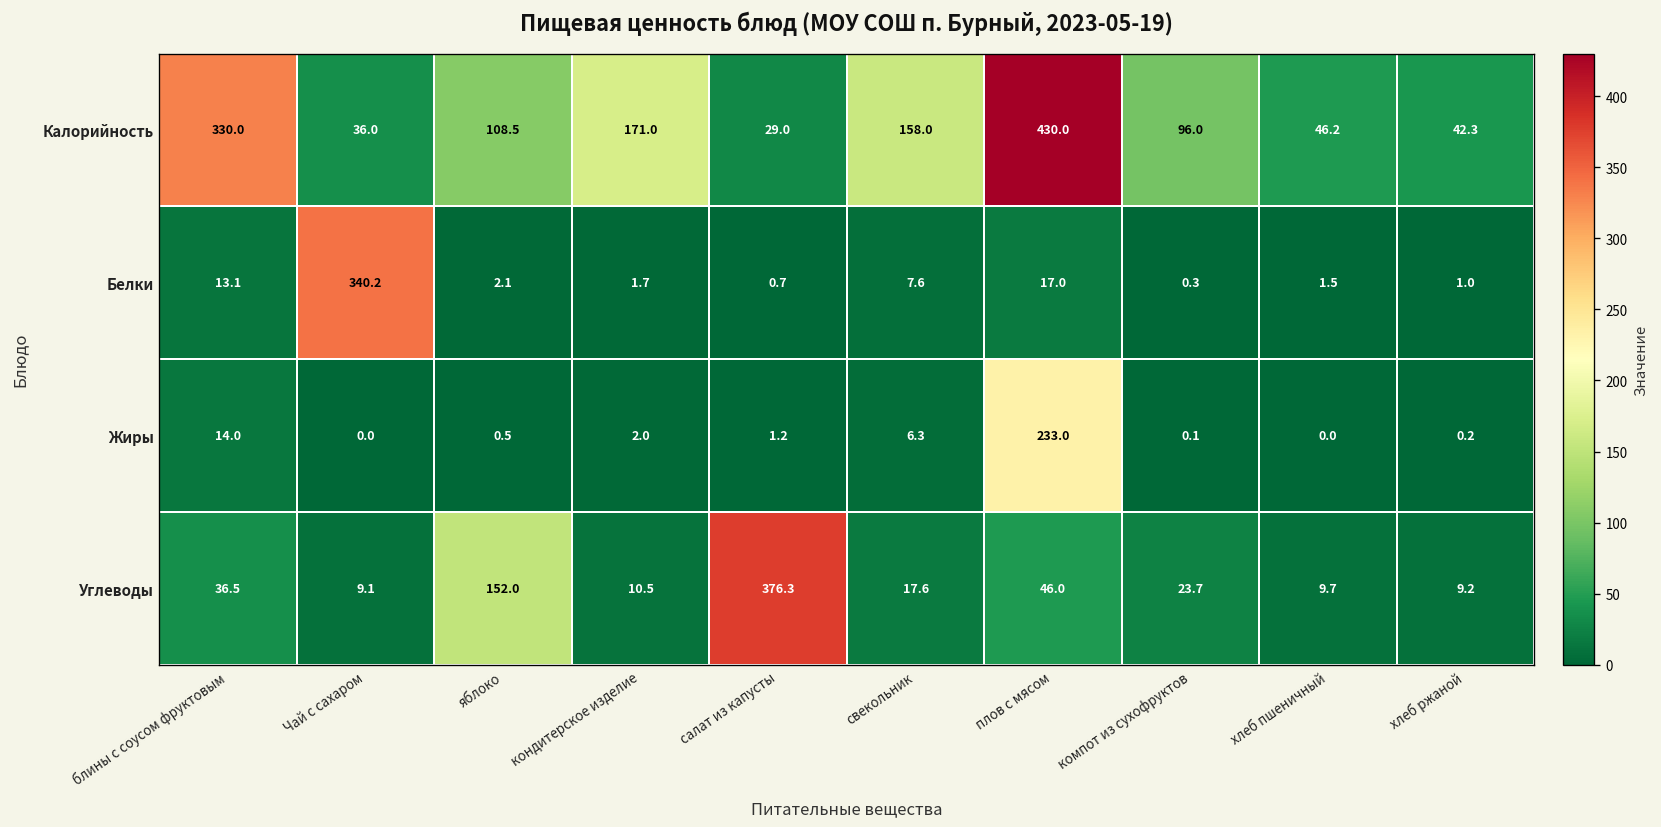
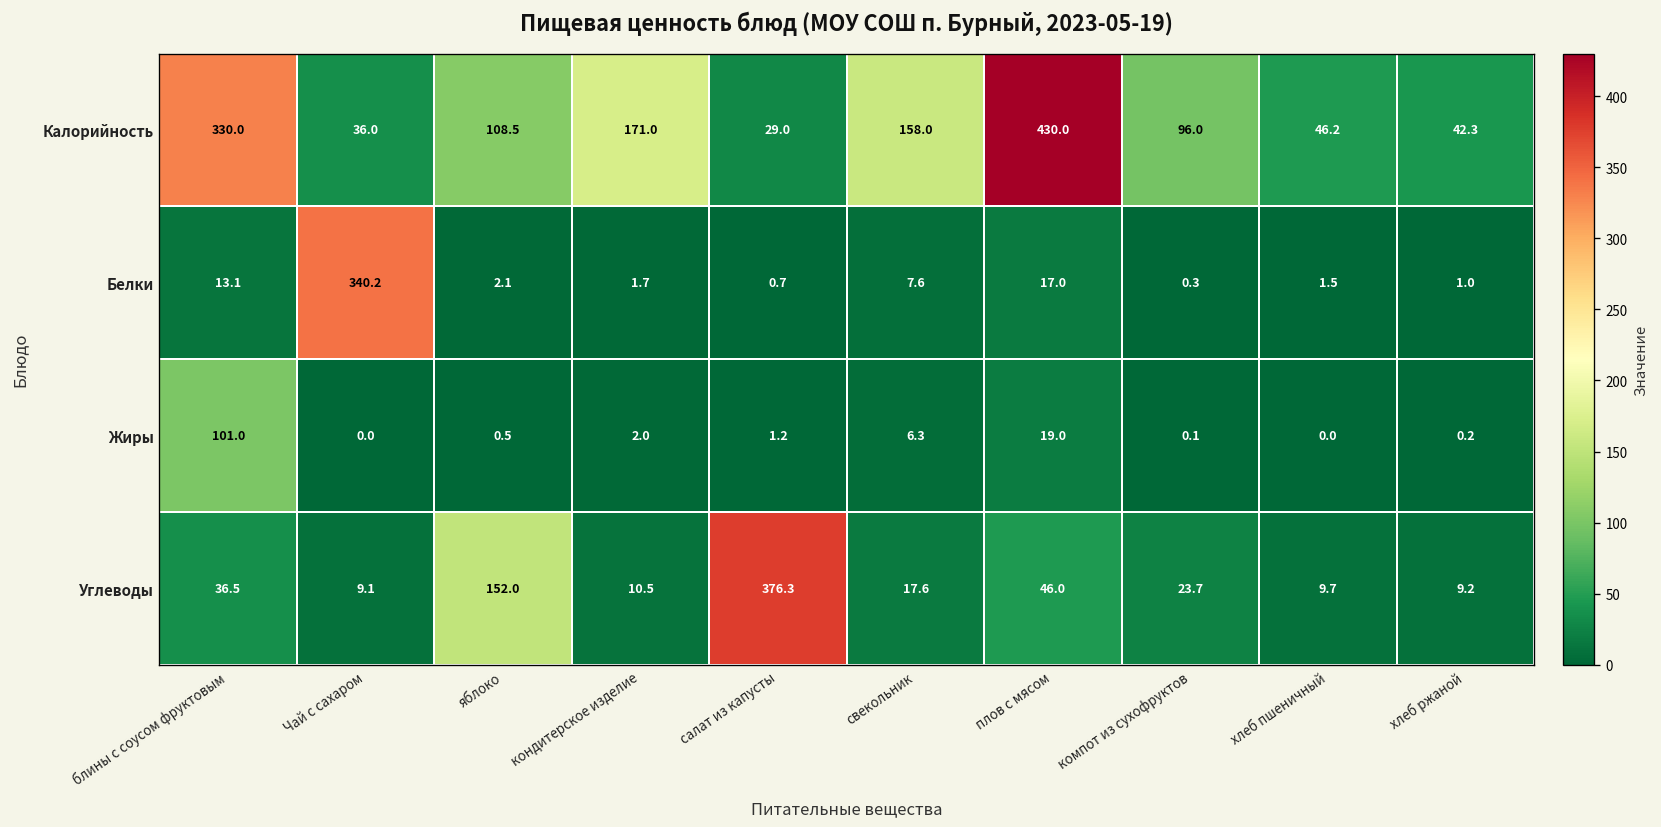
  {
    "Калорийность": {
      "блины с соусом фруктовым": 330.0,
      "Чай с сахаром": 36.0,
      "яблоко": 108.5,
      "кондитерское изделие": 171.0,
      "салат из капусты": 29.0,
      "свекольник": 158.0,
      "плов с мясом": 430.0,
      "компот из сухофруктов": 96.0,
      "хлеб пшеничный": 46.2,
      "хлеб ржаной": 42.3
    },
    "Белки": {
      "блины с соусом фруктовым": 13.1,
      "Чай с сахаром": 340.2,
      "яблоко": 2.1,
      "кондитерское изделие": 1.7,
      "салат из капусты": 0.7,
      "свекольник": 7.6,
      "плов с мясом": 17.0,
      "компот из сухофруктов": 0.3,
      "хлеб пшеничный": 1.5,
      "хлеб ржаной": 1.0
    },
    "Жиры": {
-     "блины с соусом фруктовым": 14.0,
+     "блины с соусом фруктовым": 101.0,
      "Чай с сахаром": 0.0,
      "яблоко": 0.5,
      "кондитерское изделие": 2.0,
      "салат из капусты": 1.2,
      "свекольник": 6.3,
-     "плов с мясом": 233.0,
+     "плов с мясом": 19.0,
      "компот из сухофруктов": 0.1,
      "хлеб пшеничный": 0.0,
      "хлеб ржаной": 0.2
    },
    "Углеводы": {
      "блины с соусом фруктовым": 36.5,
      "Чай с сахаром": 9.1,
      "яблоко": 152.0,
      "кондитерское изделие": 10.5,
      "салат из капусты": 376.3,
      "свекольник": 17.6,
      "плов с мясом": 46.0,
      "компот из сухофруктов": 23.7,
      "хлеб пшеничный": 9.7,
      "хлеб ржаной": 9.2
    }
  }
